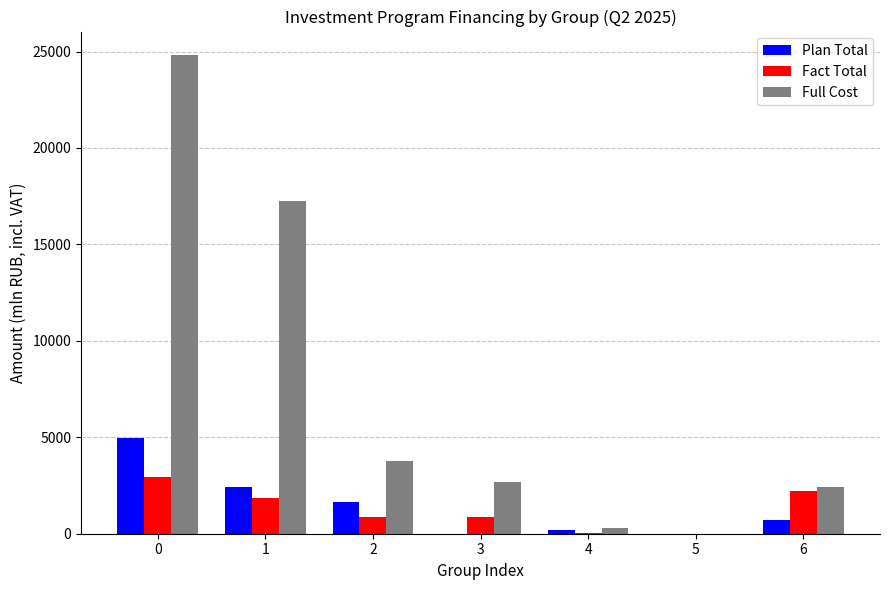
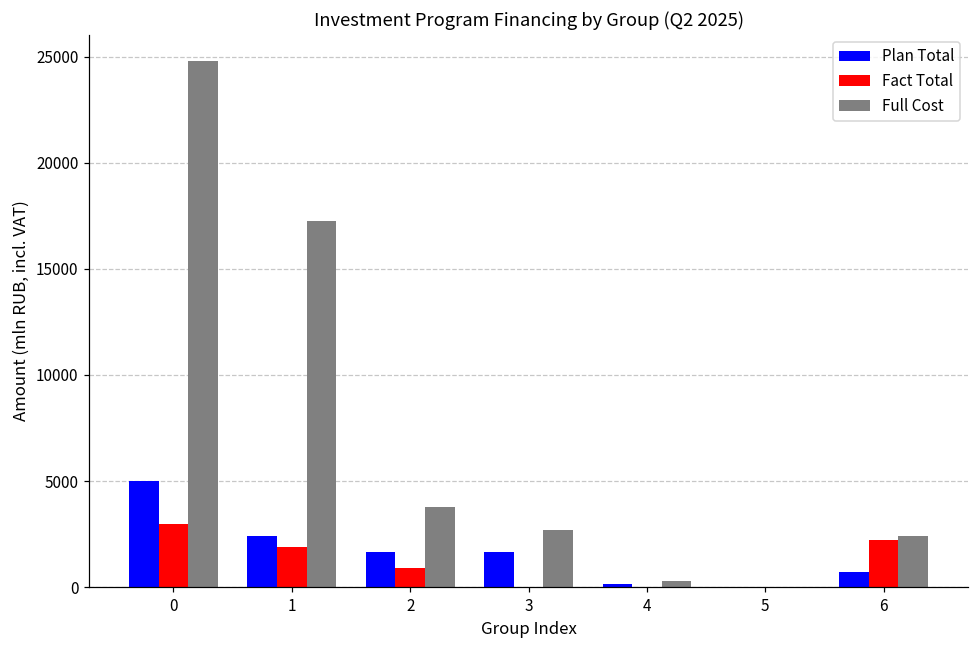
  {
    "Plan Total": {
      "0": 5000,
      "1": 2400,
      "2": 1700,
-     "3": 0,
+     "3": 1700,
      "4": 200,
      "5": 0,
      "6": 700
    },
    "Fact Total": {
      "0": 3000,
      "1": 1900,
      "2": 900,
-     "3": 800,
+     "3": 0,
      "5": 0,
      "6": 2200
    },
    "Full Cost": {
      "0": 24800,
      "1": 17200,
      "2": 3800,
      "3": 2700,
      "4": 300,
      "5": 0,
      "6": 2400
    }
  }
